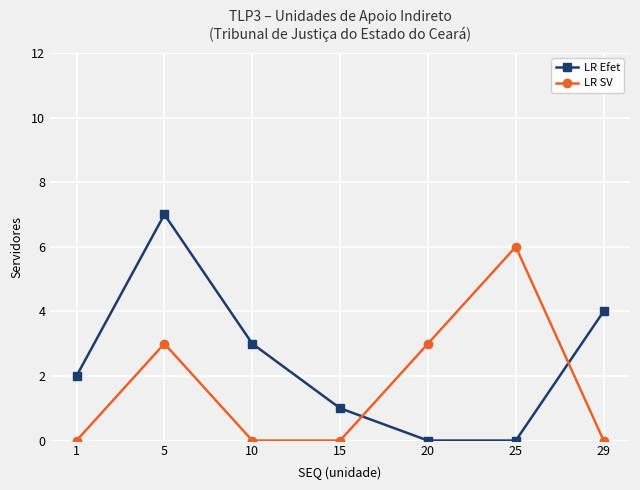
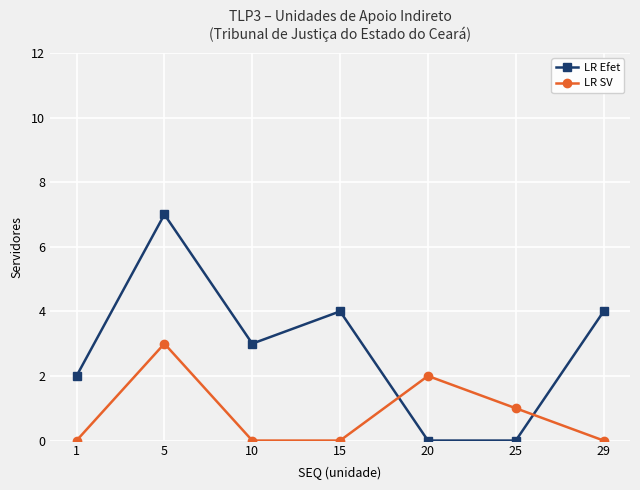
  {
    "LR Efet": {
      "1": 2,
      "5": 7,
      "10": 3,
-     "15": 1,
+     "15": 4,
      "20": 0,
      "25": 0,
      "29": 4
    },
    "LR SV": {
      "1": 0,
      "5": 3,
      "10": 0,
      "15": 0,
-     "20": 3,
-     "25": 6,
+     "20": 2,
+     "25": 1,
      "29": 0
    }
  }
